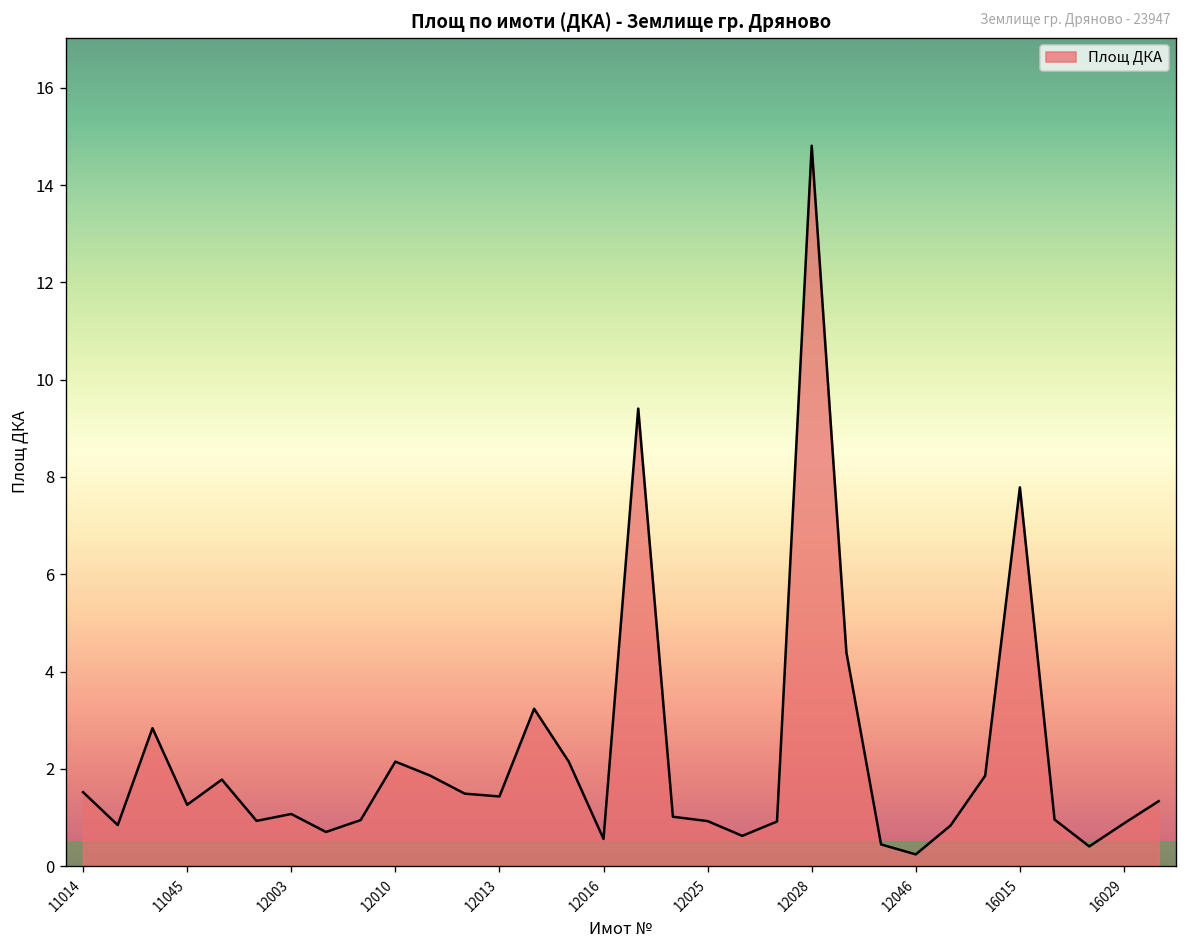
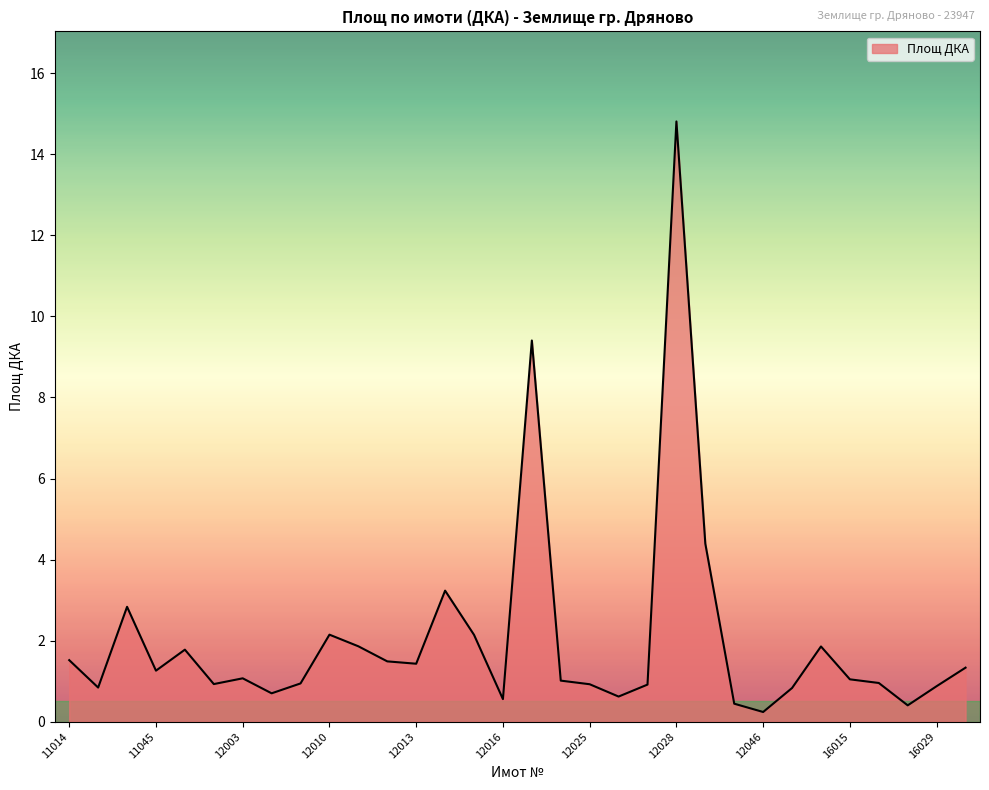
  {
    "11014": 1.5,
    "11045": 1.3,
    "12003": 1.1,
    "12010": 2.1,
    "12013": 1.4,
    "12016": 0.6,
    "12025": 0.9,
    "12028": 14.8,
    "12046": 0.2,
-   "16015": 7.8,
+   "16015": 1.0,
    "16029": 0.9
  }
